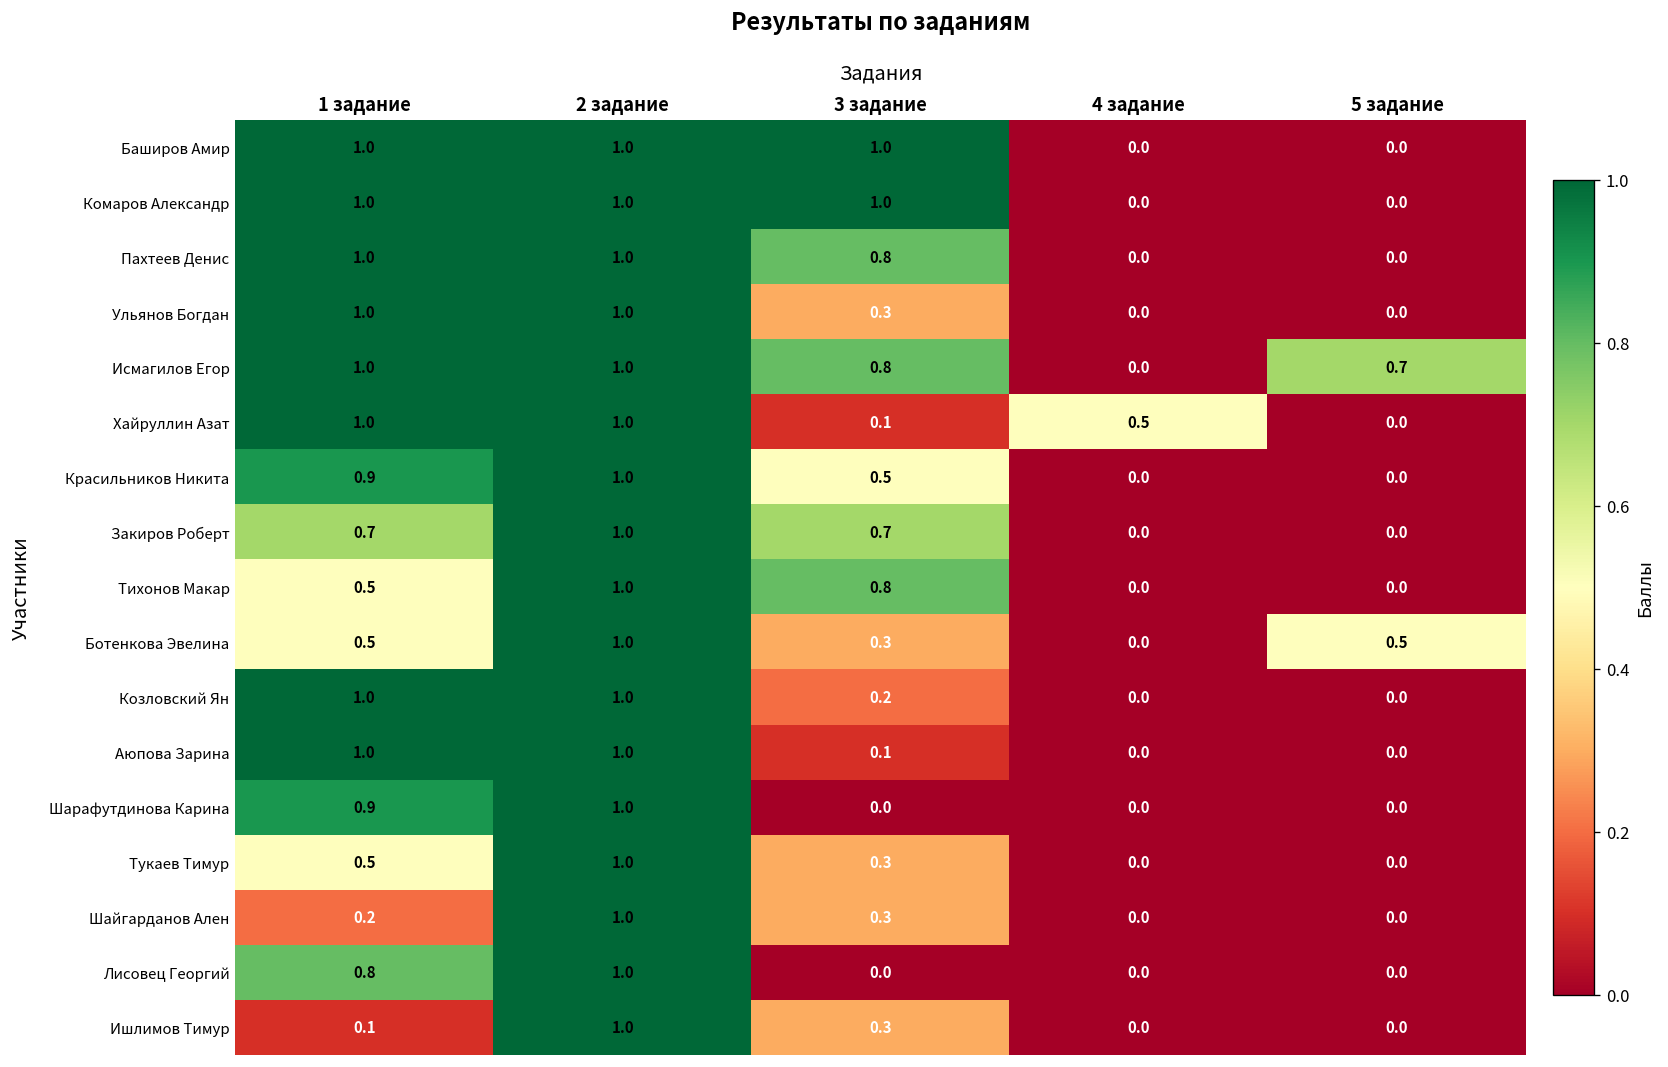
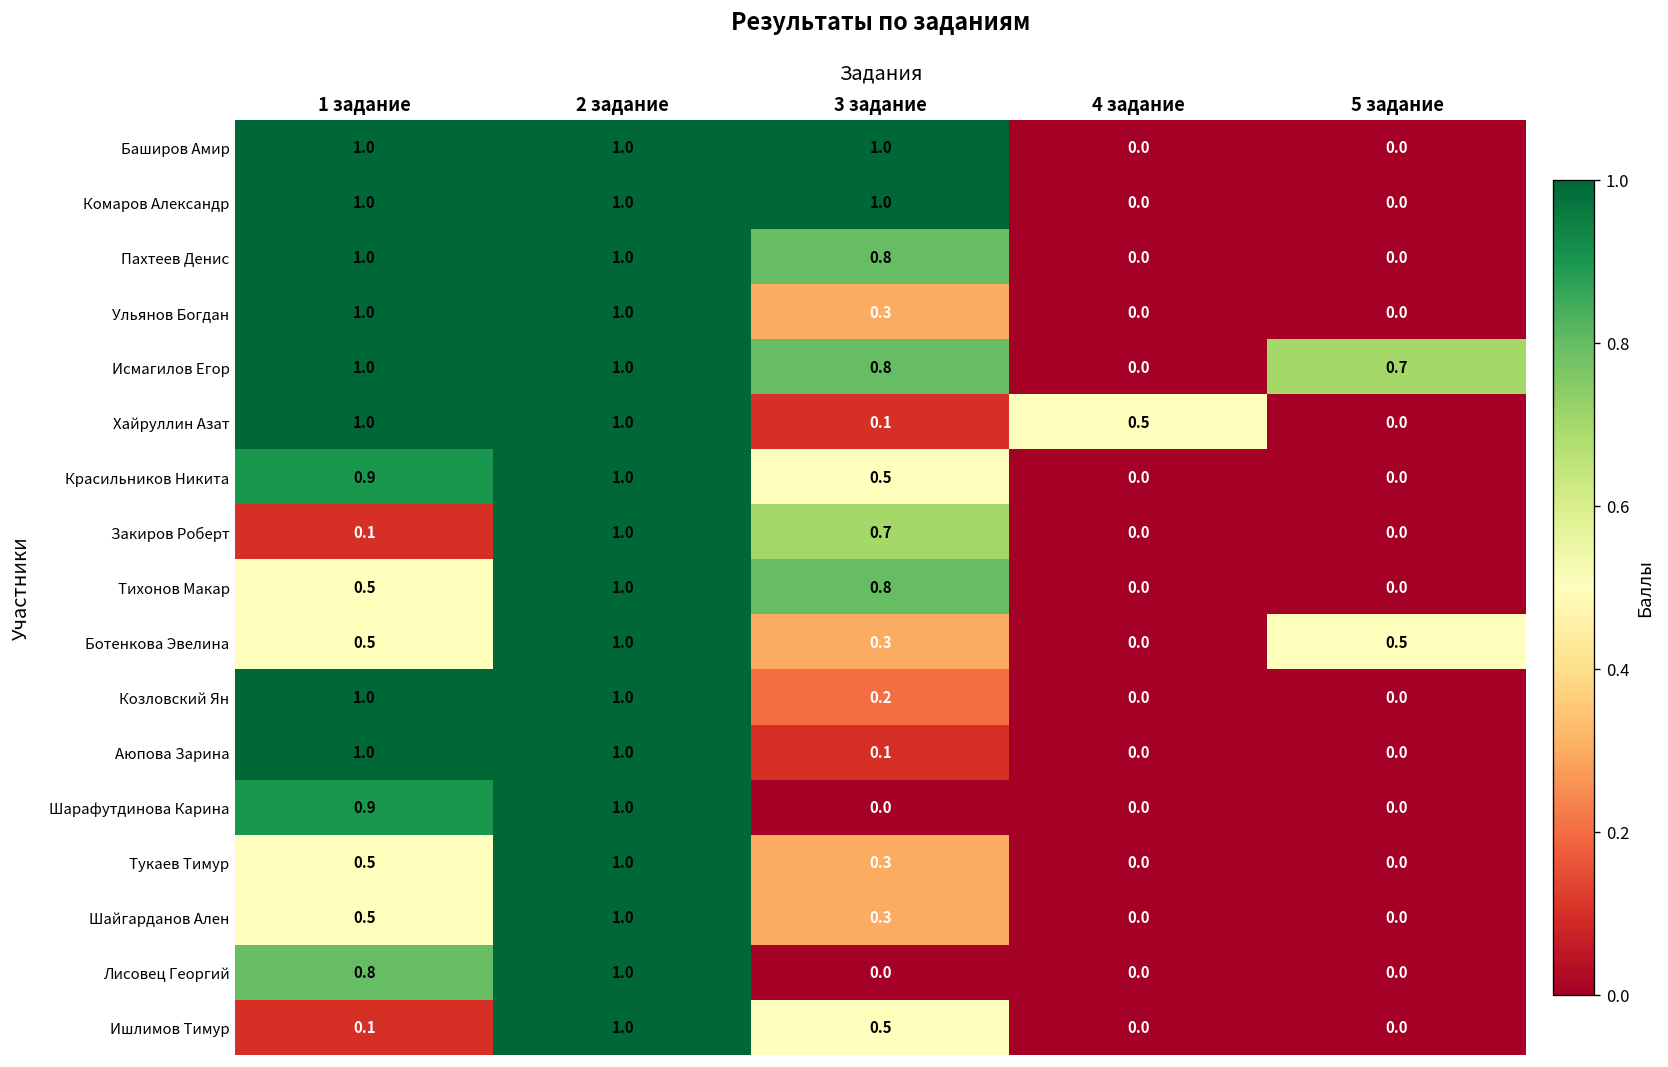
  {
    "Баширов Амир": {
      "1 задание": 1.0,
      "2 задание": 1.0,
      "3 задание": 1.0,
      "4 задание": 0.0,
      "5 задание": 0.0
    },
    "Комаров Александр": {
      "1 задание": 1.0,
      "2 задание": 1.0,
      "3 задание": 1.0,
      "4 задание": 0.0,
      "5 задание": 0.0
    },
    "Пахтеев Денис": {
      "1 задание": 1.0,
      "2 задание": 1.0,
      "3 задание": 0.8,
      "4 задание": 0.0,
      "5 задание": 0.0
    },
    "Ульянов Богдан": {
      "1 задание": 1.0,
      "2 задание": 1.0,
      "3 задание": 0.3,
      "4 задание": 0.0,
      "5 задание": 0.0
    },
    "Исмагилов Егор": {
      "1 задание": 1.0,
      "2 задание": 1.0,
      "3 задание": 0.8,
      "4 задание": 0.0,
      "5 задание": 0.7
    },
    "Хайруллин Азат": {
      "1 задание": 1.0,
      "2 задание": 1.0,
      "3 задание": 0.1,
      "4 задание": 0.5,
      "5 задание": 0.0
    },
    "Красильников Никита": {
      "1 задание": 0.9,
      "2 задание": 1.0,
      "3 задание": 0.5,
      "4 задание": 0.0,
      "5 задание": 0.0
    },
    "Закиров Роберт": {
-     "1 задание": 0.7,
+     "1 задание": 0.1,
      "2 задание": 1.0,
      "3 задание": 0.7,
      "4 задание": 0.0,
      "5 задание": 0.0
    },
    "Тихонов Макар": {
      "1 задание": 0.5,
      "2 задание": 1.0,
      "3 задание": 0.8,
      "4 задание": 0.0,
      "5 задание": 0.0
    },
    "Ботенкова Эвелина": {
      "1 задание": 0.5,
      "2 задание": 1.0,
      "3 задание": 0.3,
      "4 задание": 0.0,
      "5 задание": 0.5
    },
    "Козловский Ян": {
      "1 задание": 1.0,
      "2 задание": 1.0,
      "3 задание": 0.2,
      "4 задание": 0.0,
      "5 задание": 0.0
    },
    "Аюпова Зарина": {
      "1 задание": 1.0,
      "2 задание": 1.0,
      "3 задание": 0.1,
      "4 задание": 0.0,
      "5 задание": 0.0
    },
    "Шарафутдинова Карина": {
      "1 задание": 0.9,
      "2 задание": 1.0,
      "3 задание": 0.0,
      "4 задание": 0.0,
      "5 задание": 0.0
    },
    "Тукаев Тимур": {
      "1 задание": 0.5,
      "2 задание": 1.0,
      "3 задание": 0.3,
      "4 задание": 0.0,
      "5 задание": 0.0
    },
    "Шайгарданов Ален": {
-     "1 задание": 0.2,
+     "1 задание": 0.5,
      "2 задание": 1.0,
      "3 задание": 0.3,
      "4 задание": 0.0,
      "5 задание": 0.0
    },
    "Лисовец Георгий": {
      "1 задание": 0.8,
      "2 задание": 1.0,
      "3 задание": 0.0,
      "4 задание": 0.0,
      "5 задание": 0.0
    },
    "Ишлимов Тимур": {
      "1 задание": 0.1,
      "2 задание": 1.0,
-     "3 задание": 0.3,
+     "3 задание": 0.5,
      "4 задание": 0.0,
      "5 задание": 0.0
    }
  }
